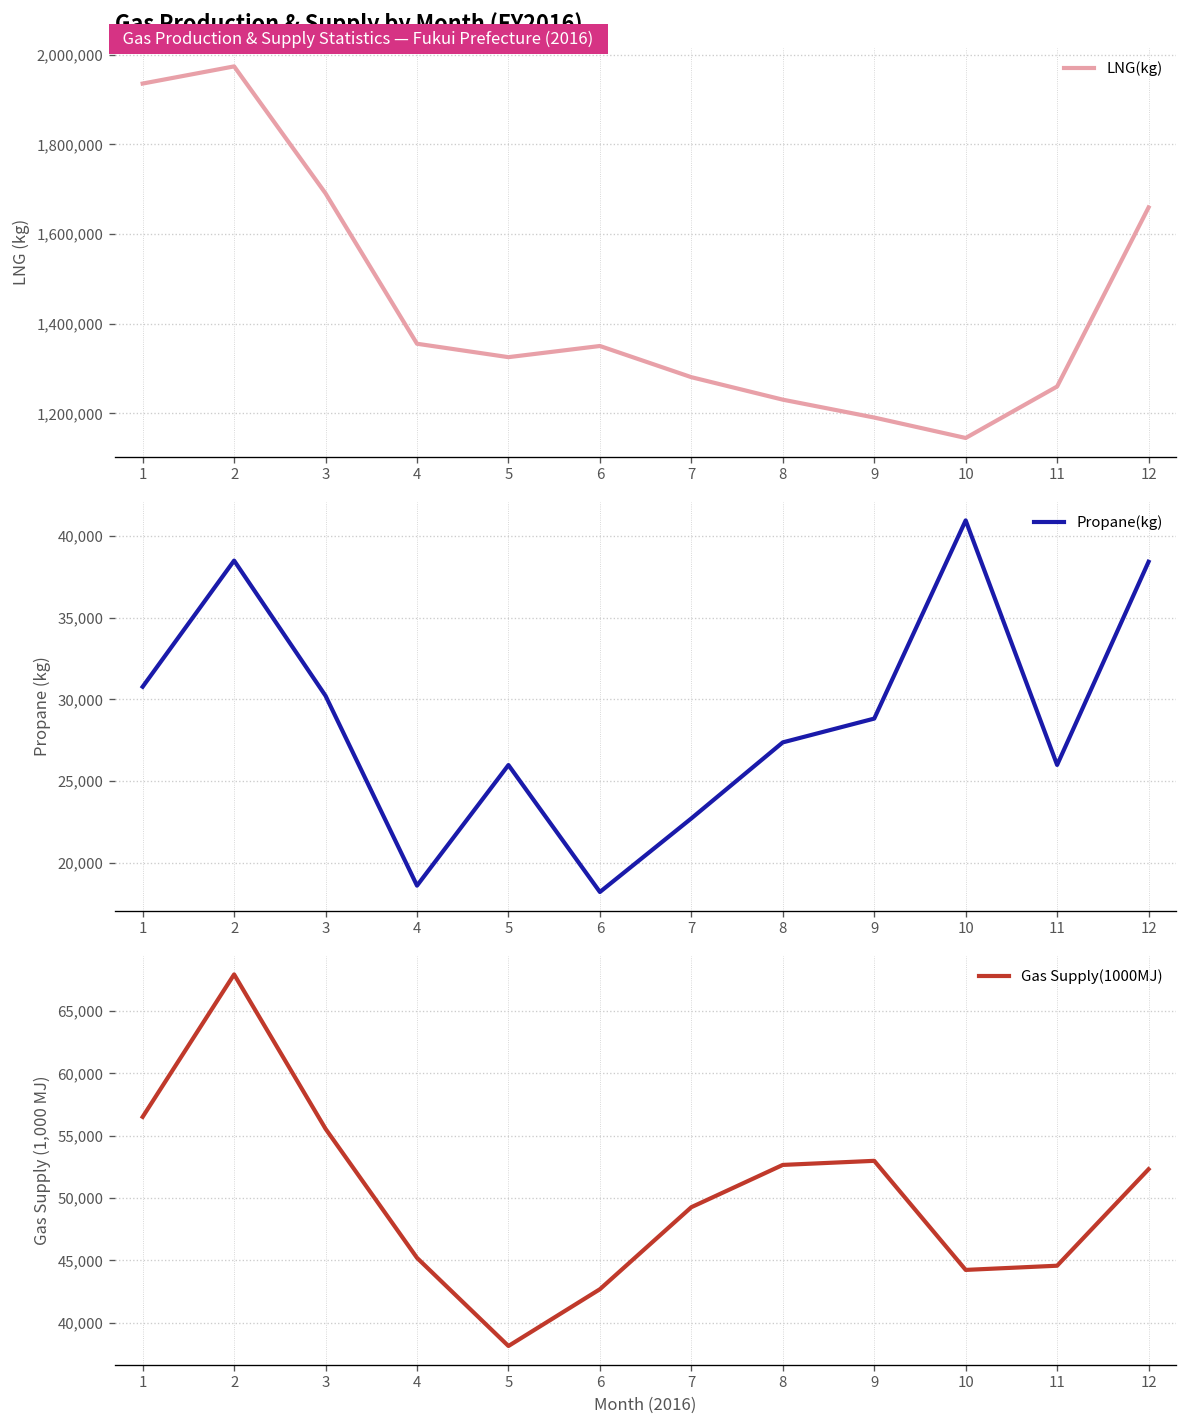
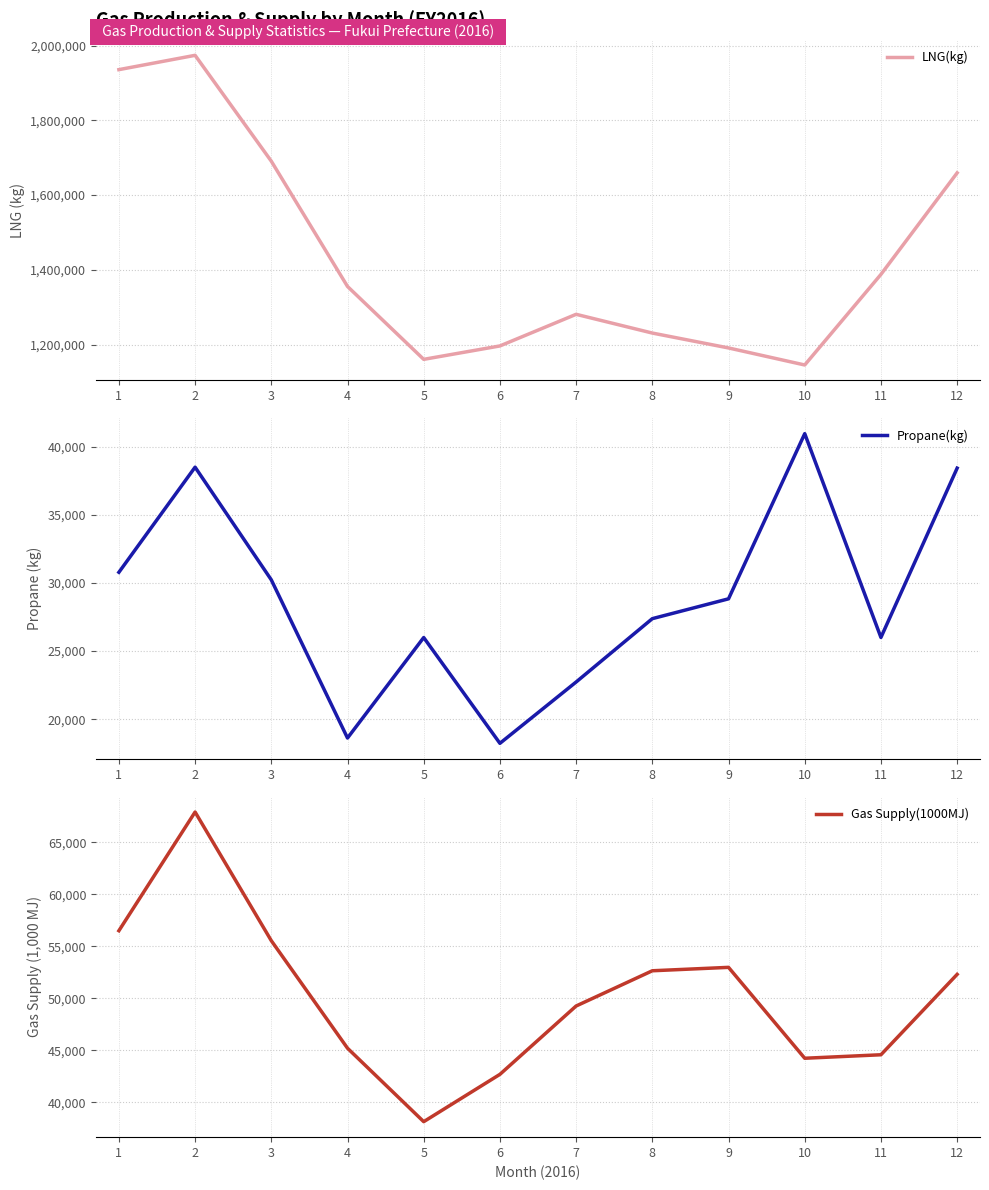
  {
    "Gas Production & Supply by Month (FY2016)": {
      "1": "1,940,000",
      "2": "1,970,000",
      "3": "1,690,000",
      "4": "1,360,000",
-     "5": "1,330,000",
-     "6": "1,350,000",
+     "5": "1,160,000",
+     "6": "1,200,000",
      "7": "1,280,000",
      "8": "1,230,000",
      "9": "1,190,000",
      "10": "1,150,000",
-     "11": "1,260,000",
+     "11": "1,390,000",
      "12": "1,660,000"
    }
  }
